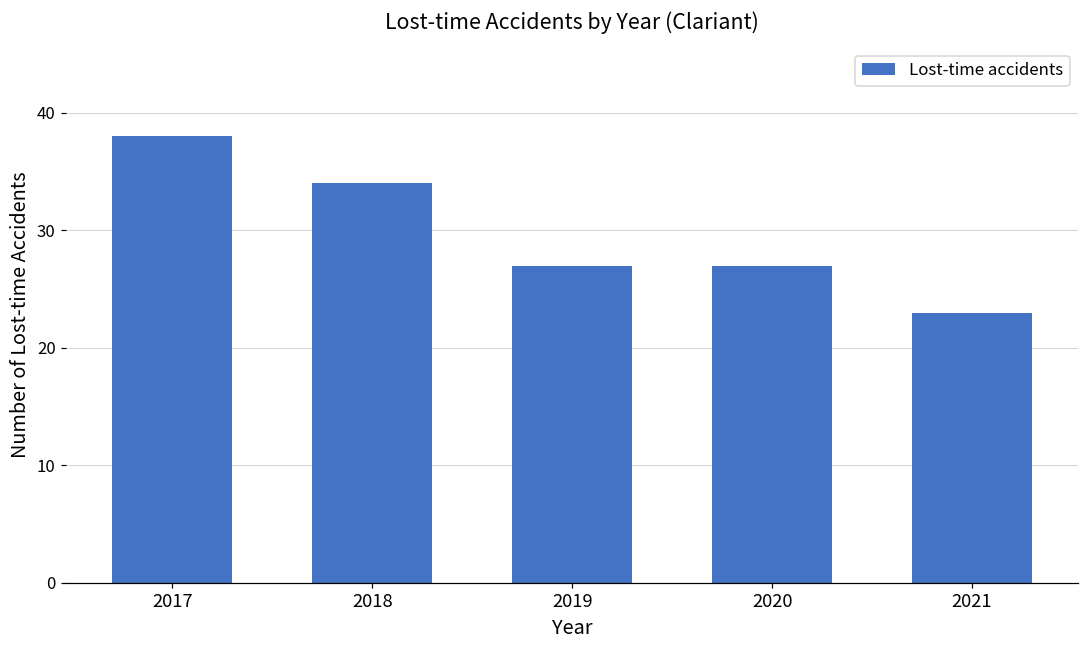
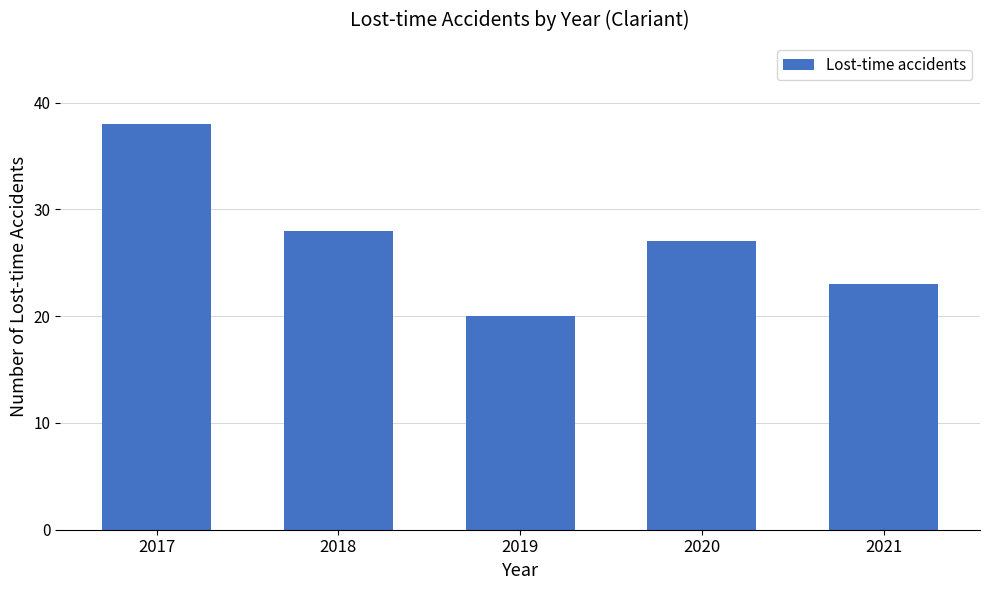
  {
    "2017": 38,
-   "2018": 34,
-   "2019": 27,
+   "2018": 28,
+   "2019": 20,
    "2020": 27,
    "2021": 23
  }
